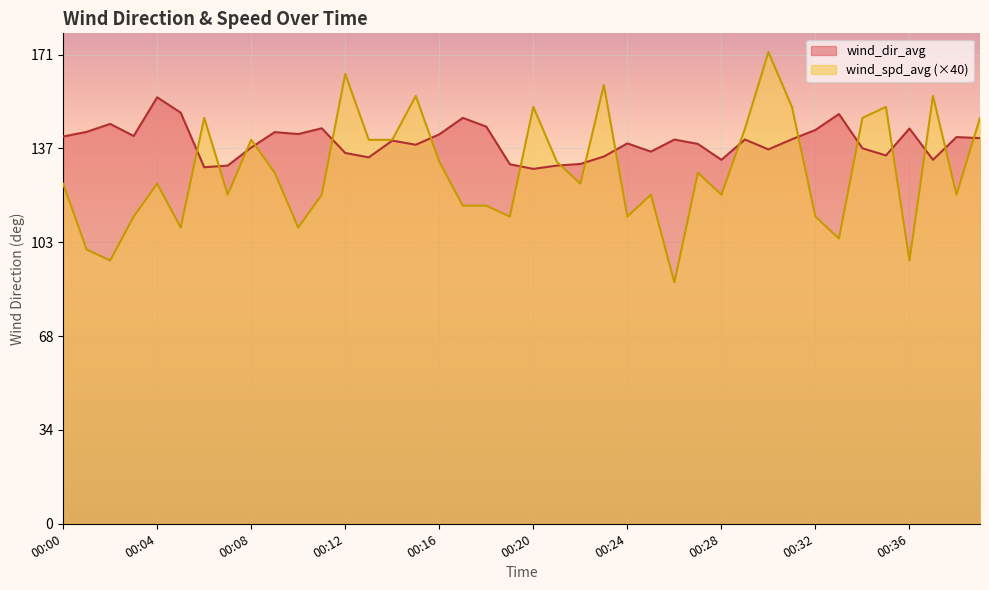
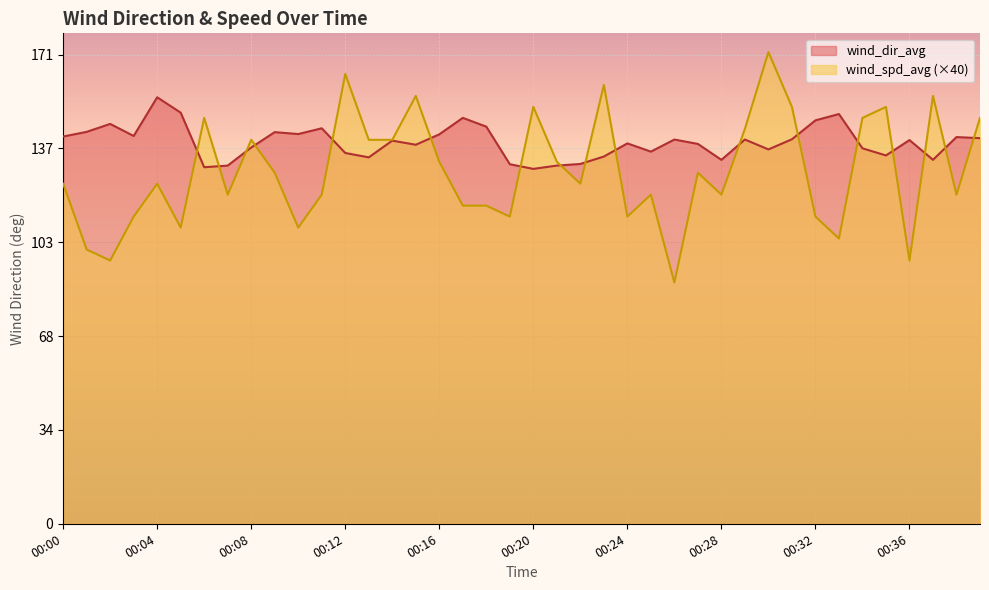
  {
    "wind_dir_avg": {
      "00:00": 141,
      "00:04": 156,
      "00:08": 137,
      "00:12": 135,
      "00:16": 142,
      "00:20": 129,
      "00:24": 139,
      "00:28": 133,
-     "00:32": 144,
-     "00:36": 144
+     "00:32": 147,
+     "00:36": 140
    },
    "wind_spd_avg (×40)": {
      "00:00": 124,
      "00:04": 124,
      "00:08": 140,
      "00:12": 164,
      "00:16": 132,
      "00:20": 152,
      "00:24": 112,
      "00:28": 120,
      "00:32": 112,
      "00:36": 96
    }
  }
